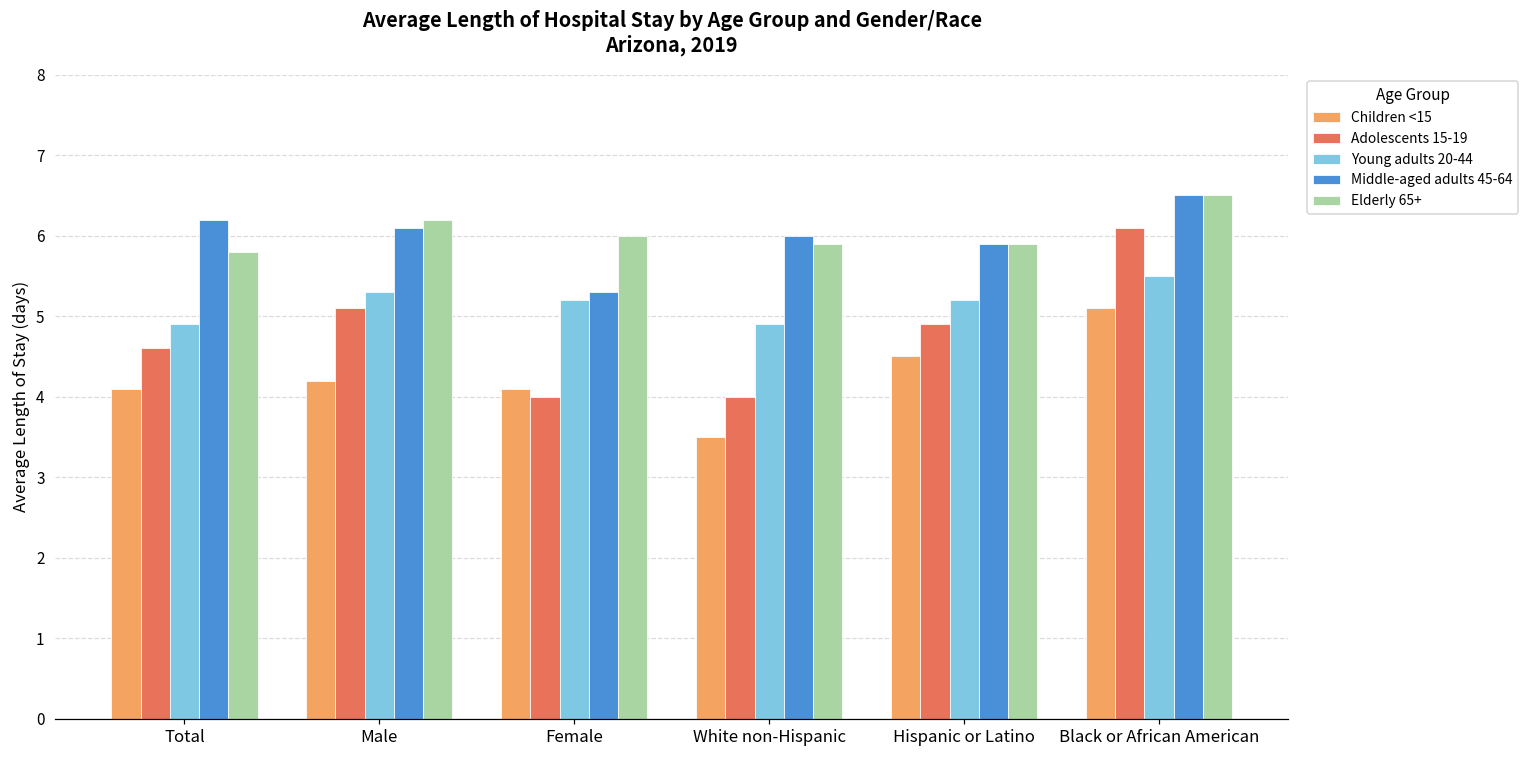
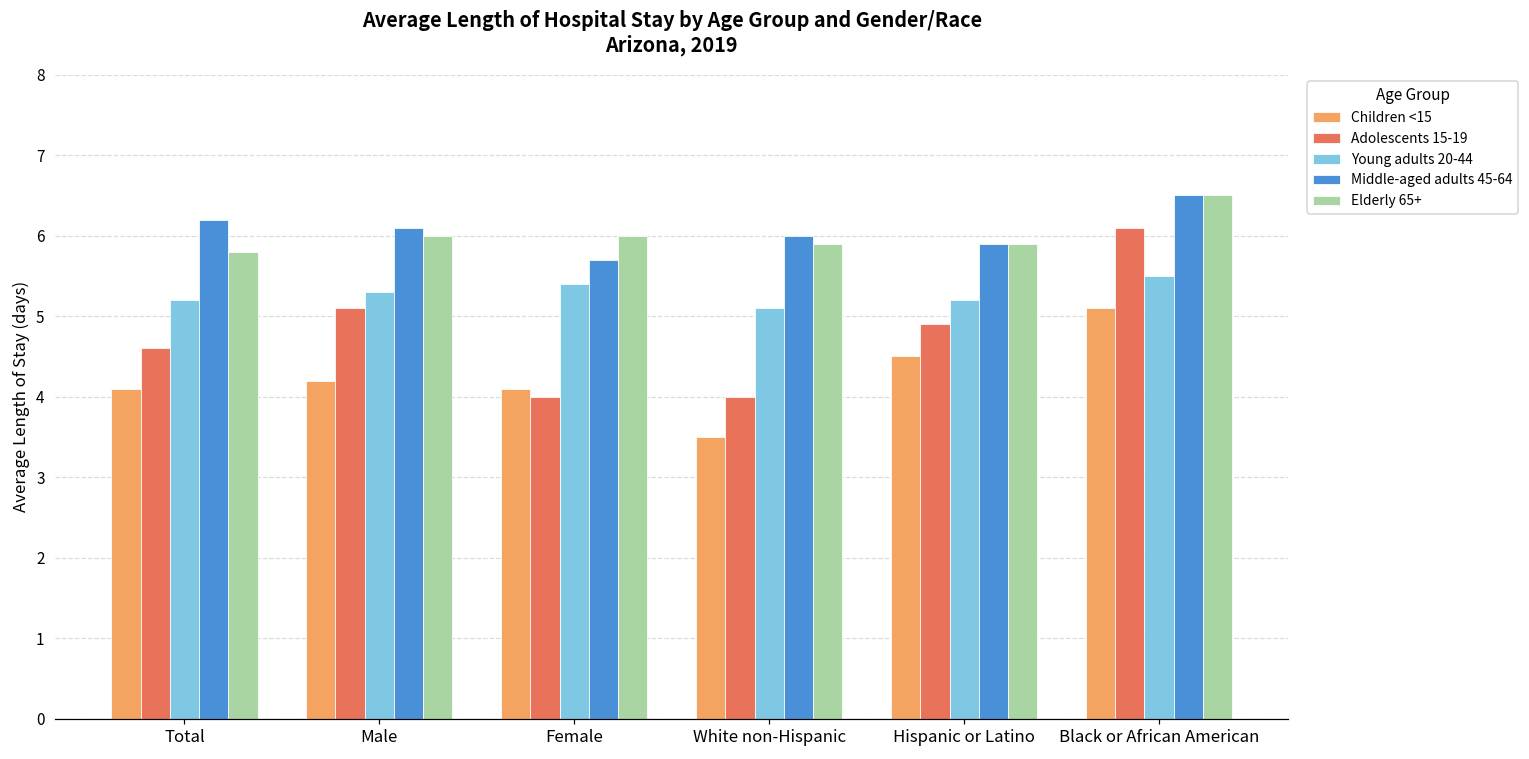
  {
    "Young adults 20-44": {
-     "Total": 4.9,
+     "Total": 5.2,
      "Male": 5.3,
-     "Female": 5.2,
-     "White non-Hispanic": 4.9,
+     "Female": 5.4,
+     "White non-Hispanic": 5.1,
      "Hispanic or Latino": 5.2,
      "Black or African American": 5.5
    },
    "Middle-aged adults 45-64": {
      "Total": 6.2,
      "Male": 6.1,
-     "Female": 5.3,
+     "Female": 5.7,
      "White non-Hispanic": 6.0,
      "Hispanic or Latino": 5.9,
      "Black or African American": 6.5
    },
    "Elderly 65+": {
      "Total": 5.8,
-     "Male": 6.2,
+     "Male": 6.0,
      "Female": 6.0,
      "White non-Hispanic": 5.9,
      "Hispanic or Latino": 5.9,
      "Black or African American": 6.5
    }
  }
